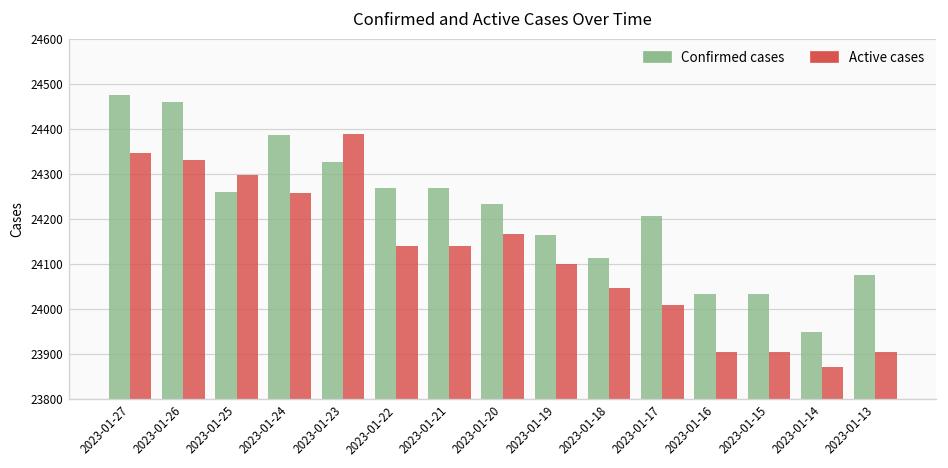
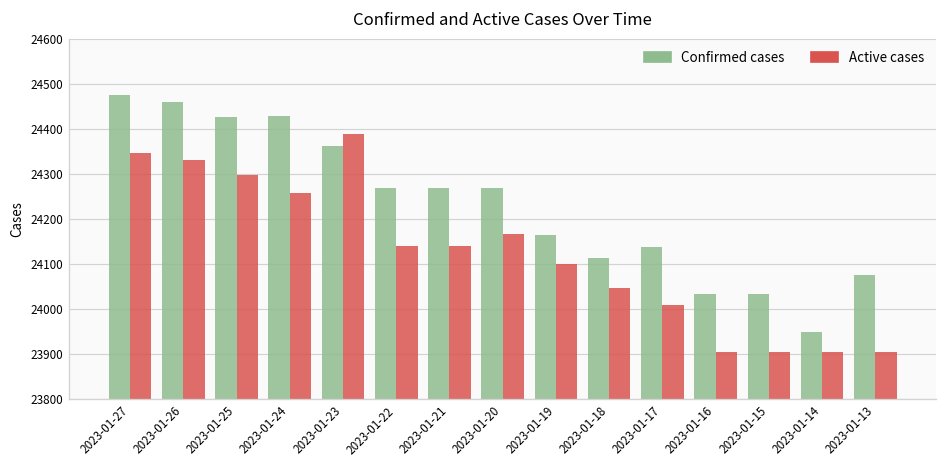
  {
    "Confirmed cases": {
      "2023-01-27": 24480,
      "2023-01-26": 24460,
-     "2023-01-25": 24260,
-     "2023-01-24": 24390,
-     "2023-01-23": 24330,
+     "2023-01-25": 24430,
+     "2023-01-24": 24430,
+     "2023-01-23": 24360,
      "2023-01-22": 24270,
      "2023-01-21": 24270,
-     "2023-01-20": 24230,
+     "2023-01-20": 24270,
      "2023-01-19": 24160,
      "2023-01-18": 24110,
-     "2023-01-17": 24210,
+     "2023-01-17": 24140,
      "2023-01-16": 24030,
      "2023-01-15": 24030,
      "2023-01-14": 23950,
      "2023-01-13": 24080
    },
    "Active cases": {
      "2023-01-27": 24350,
      "2023-01-26": 24330,
      "2023-01-25": 24300,
      "2023-01-24": 24260,
      "2023-01-23": 24390,
      "2023-01-22": 24140,
      "2023-01-21": 24140,
      "2023-01-20": 24170,
      "2023-01-19": 24100,
      "2023-01-18": 24050,
      "2023-01-17": 24010,
      "2023-01-16": 23900,
      "2023-01-15": 23900,
-     "2023-01-14": 23870,
+     "2023-01-14": 23900,
      "2023-01-13": 23900
    }
  }
